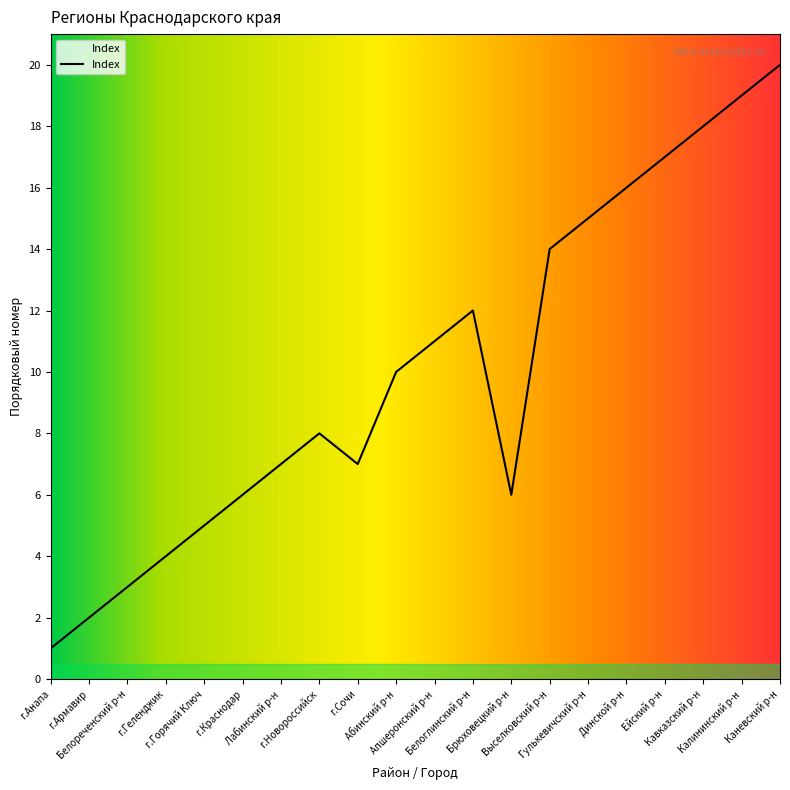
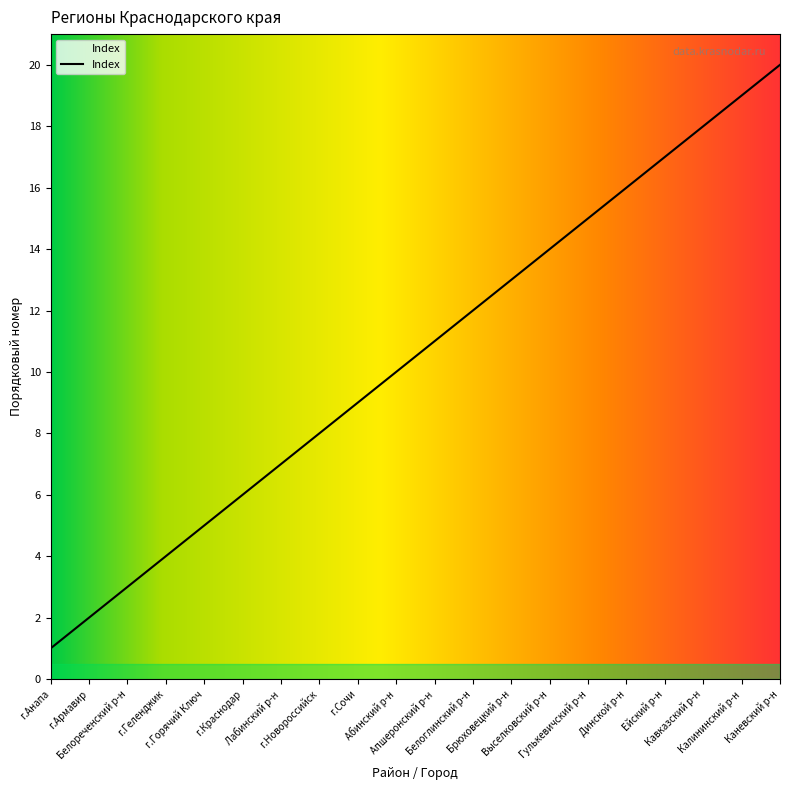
  {
    "г.Анапа": 1,
    "г.Армавир": 2,
    "Белореченский р-н": 3,
    "г.Геленджик": 4,
    "г.Горячий Ключ": 5,
    "г.Краснодар": 6,
    "Лабинский р-н": 7,
    "г.Новороссийск": 8,
-   "г.Сочи": 7,
+   "г.Сочи": 9,
    "Абинский р-н": 10,
    "Апшеронский р-н": 11,
    "Белоглинский р-н": 12,
-   "Брюховецкий р-н": 6,
+   "Брюховецкий р-н": 13,
    "Выселковский р-н": 14,
    "Гулькевичский р-н": 15,
    "Динской р-н": 16,
    "Ейский р-н": 17,
    "Кавказский р-н": 18,
    "Калининский р-н": 19,
    "Каневский р-н": 20
  }
